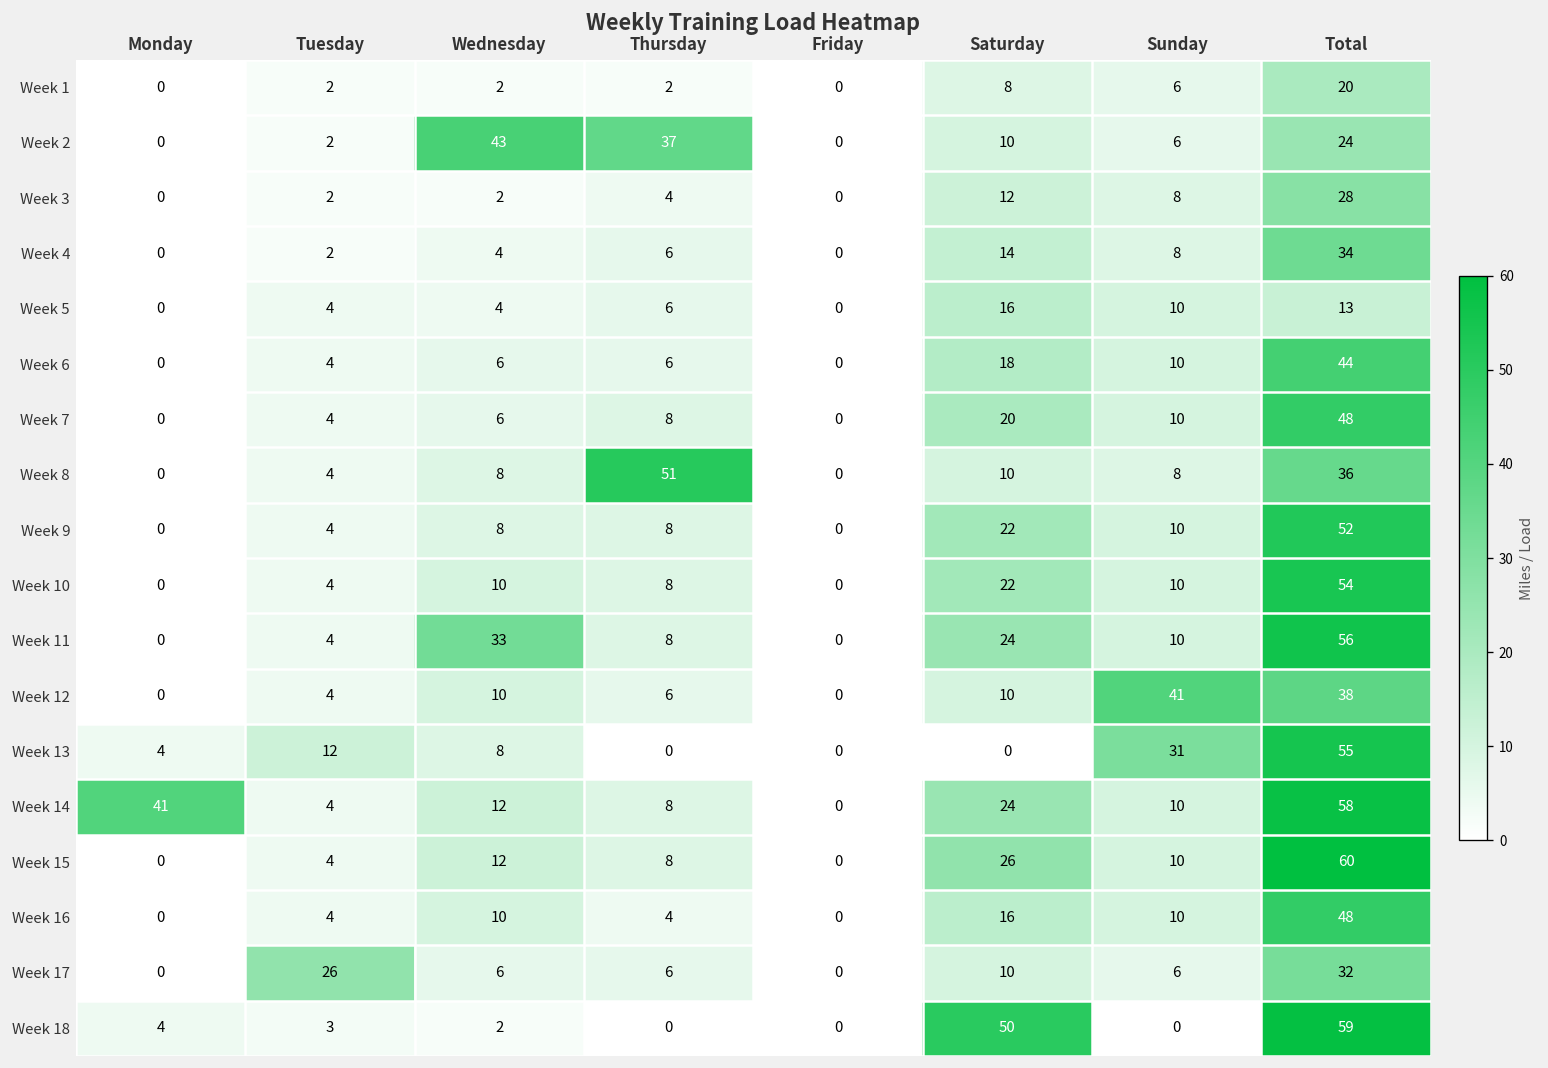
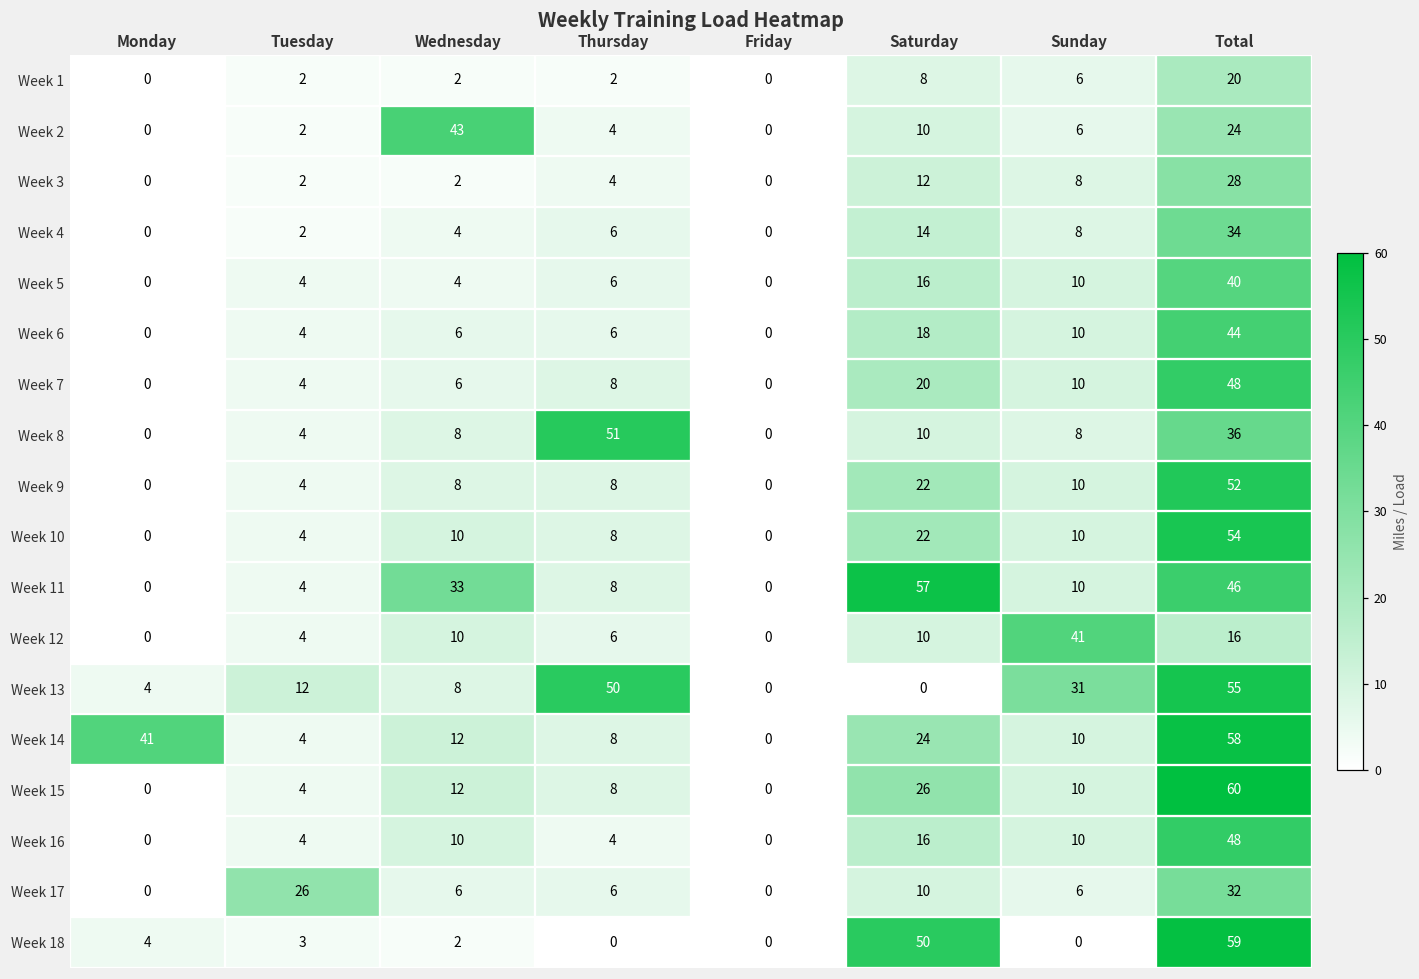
  {
    "Week 1": {
      "Monday": 0,
      "Tuesday": 2,
      "Wednesday": 2,
      "Thursday": 2,
      "Friday": 0,
      "Saturday": 8,
      "Sunday": 6,
      "Total": 20
    },
    "Week 2": {
      "Monday": 0,
      "Tuesday": 2,
      "Wednesday": 43,
-     "Thursday": 37,
+     "Thursday": 4,
      "Friday": 0,
      "Saturday": 10,
      "Sunday": 6,
      "Total": 24
    },
    "Week 3": {
      "Monday": 0,
      "Tuesday": 2,
      "Wednesday": 2,
      "Thursday": 4,
      "Friday": 0,
      "Saturday": 12,
      "Sunday": 8,
      "Total": 28
    },
    "Week 4": {
      "Monday": 0,
      "Tuesday": 2,
      "Wednesday": 4,
      "Thursday": 6,
      "Friday": 0,
      "Saturday": 14,
      "Sunday": 8,
      "Total": 34
    },
    "Week 5": {
      "Monday": 0,
      "Tuesday": 4,
      "Wednesday": 4,
      "Thursday": 6,
      "Friday": 0,
      "Saturday": 16,
      "Sunday": 10,
-     "Total": 13
+     "Total": 40
    },
    "Week 6": {
      "Monday": 0,
      "Tuesday": 4,
      "Wednesday": 6,
      "Thursday": 6,
      "Friday": 0,
      "Saturday": 18,
      "Sunday": 10,
      "Total": 44
    },
    "Week 7": {
      "Monday": 0,
      "Tuesday": 4,
      "Wednesday": 6,
      "Thursday": 8,
      "Friday": 0,
      "Saturday": 20,
      "Sunday": 10,
      "Total": 48
    },
    "Week 8": {
      "Monday": 0,
      "Tuesday": 4,
      "Wednesday": 8,
      "Thursday": 51,
      "Friday": 0,
      "Saturday": 10,
      "Sunday": 8,
      "Total": 36
    },
    "Week 9": {
      "Monday": 0,
      "Tuesday": 4,
      "Wednesday": 8,
      "Thursday": 8,
      "Friday": 0,
      "Saturday": 22,
      "Sunday": 10,
      "Total": 52
    },
    "Week 10": {
      "Monday": 0,
      "Tuesday": 4,
      "Wednesday": 10,
      "Thursday": 8,
      "Friday": 0,
      "Saturday": 22,
      "Sunday": 10,
      "Total": 54
    },
    "Week 11": {
      "Monday": 0,
      "Tuesday": 4,
      "Wednesday": 33,
      "Thursday": 8,
      "Friday": 0,
-     "Saturday": 24,
+     "Saturday": 57,
      "Sunday": 10,
-     "Total": 56
+     "Total": 46
    },
    "Week 12": {
      "Monday": 0,
      "Tuesday": 4,
      "Wednesday": 10,
      "Thursday": 6,
      "Friday": 0,
      "Saturday": 10,
      "Sunday": 41,
-     "Total": 38
+     "Total": 16
    },
    "Week 13": {
      "Monday": 4,
      "Tuesday": 12,
      "Wednesday": 8,
-     "Thursday": 0,
+     "Thursday": 50,
      "Friday": 0,
      "Saturday": 0,
      "Sunday": 31,
      "Total": 55
    },
    "Week 14": {
      "Monday": 41,
      "Tuesday": 4,
      "Wednesday": 12,
      "Thursday": 8,
      "Friday": 0,
      "Saturday": 24,
      "Sunday": 10,
      "Total": 58
    },
    "Week 15": {
      "Monday": 0,
      "Tuesday": 4,
      "Wednesday": 12,
      "Thursday": 8,
      "Friday": 0,
      "Saturday": 26,
      "Sunday": 10,
      "Total": 60
    },
    "Week 16": {
      "Monday": 0,
      "Tuesday": 4,
      "Wednesday": 10,
      "Thursday": 4,
      "Friday": 0,
      "Saturday": 16,
      "Sunday": 10,
      "Total": 48
    },
    "Week 17": {
      "Monday": 0,
      "Tuesday": 26,
      "Wednesday": 6,
      "Thursday": 6,
      "Friday": 0,
      "Saturday": 10,
      "Sunday": 6,
      "Total": 32
    },
    "Week 18": {
      "Monday": 4,
      "Tuesday": 3,
      "Wednesday": 2,
      "Thursday": 0,
      "Friday": 0,
      "Saturday": 50,
      "Sunday": 0,
      "Total": 59
    }
  }
